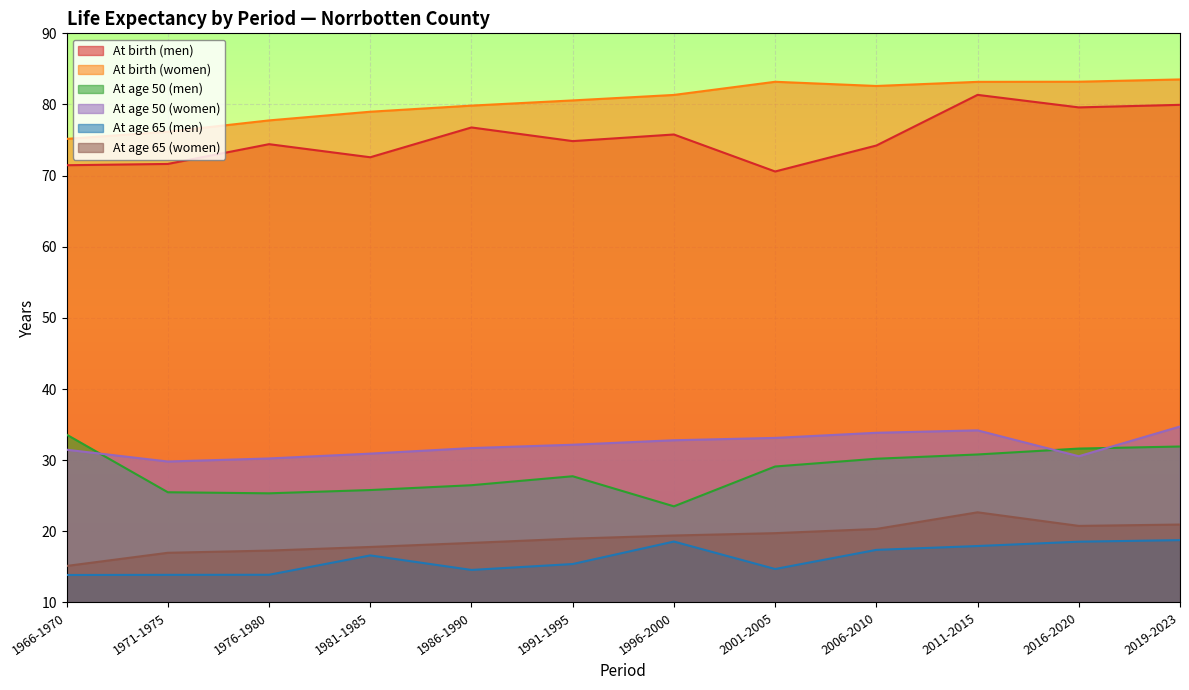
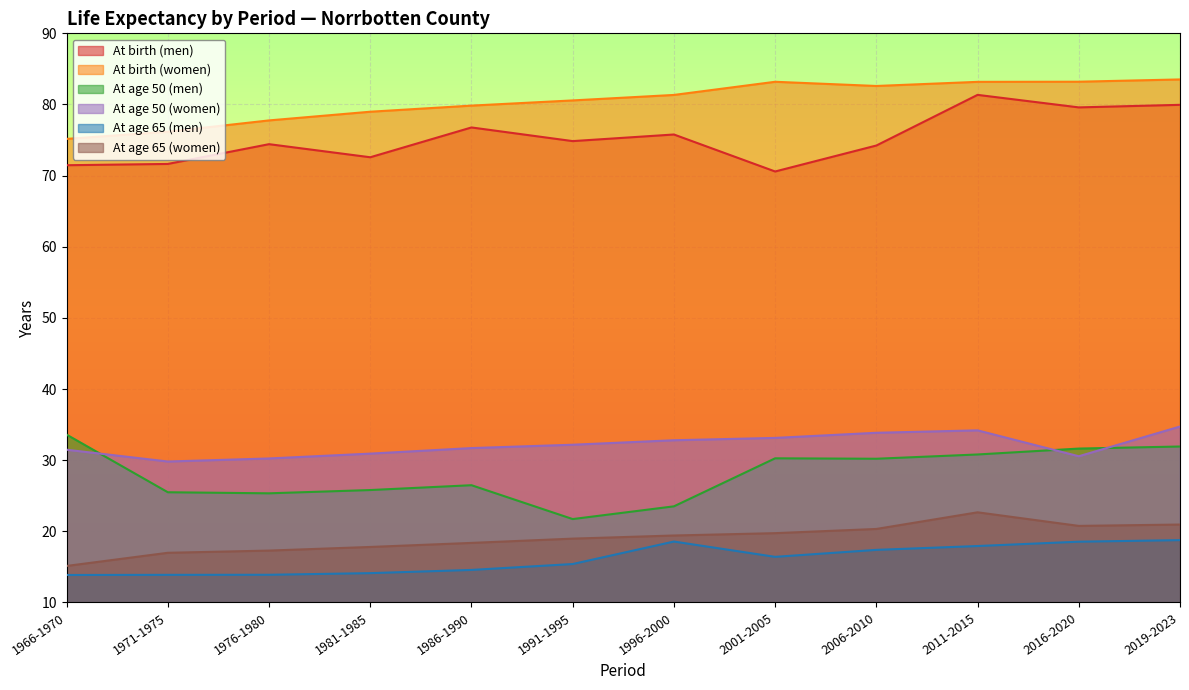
  {
    "At birth (men)": {
      "1966-1970": 71,
      "1971-1975": 72,
      "1976-1980": 74,
      "1981-1985": 73,
      "1986-1990": 77,
      "1991-1995": 75,
      "1996-2000": 76,
      "2001-2005": 71,
      "2006-2010": 74,
      "2011-2015": 81,
      "2016-2020": 80,
      "2019-2023": 80
    },
    "At birth (women)": {
      "1966-1970": 75,
      "1976-1980": 78,
      "1981-1985": 79,
      "1986-1990": 80,
      "1991-1995": 81,
      "1996-2000": 81,
      "2001-2005": 83,
      "2006-2010": 83,
      "2011-2015": 83,
      "2016-2020": 83,
      "2019-2023": 84
    },
    "At age 50 (men)": {
      "1966-1970": 34,
      "1971-1975": 25,
      "1976-1980": 25,
      "1981-1985": 26,
      "1986-1990": 26,
-     "1991-1995": 28,
+     "1991-1995": 22,
      "1996-2000": 24,
-     "2001-2005": 29,
+     "2001-2005": 30,
      "2006-2010": 30,
      "2011-2015": 31,
      "2016-2020": 32,
      "2019-2023": 32
    },
    "At age 50 (women)": {
      "1966-1970": 31,
      "1971-1975": 30,
      "1976-1980": 30,
      "1981-1985": 31,
      "1986-1990": 32,
      "1991-1995": 32,
      "1996-2000": 33,
      "2001-2005": 33,
      "2006-2010": 34,
      "2011-2015": 34,
      "2016-2020": 31,
      "2019-2023": 35
    },
    "At age 65 (men)": {
      "1966-1970": 14,
      "1971-1975": 14,
      "1976-1980": 14,
-     "1981-1985": 17,
+     "1981-1985": 14,
      "1986-1990": 15,
      "1991-1995": 15,
      "1996-2000": 19,
-     "2001-2005": 15,
+     "2001-2005": 16,
      "2006-2010": 17,
      "2011-2015": 18,
      "2016-2020": 19,
      "2019-2023": 19
    },
    "At age 65 (women)": {
      "1966-1970": 15,
      "1971-1975": 17,
      "1976-1980": 17,
      "1981-1985": 18,
      "1986-1990": 18,
      "1991-1995": 19,
      "1996-2000": 19,
      "2001-2005": 20,
      "2006-2010": 20,
      "2011-2015": 23,
      "2016-2020": 21,
      "2019-2023": 21
    }
  }
